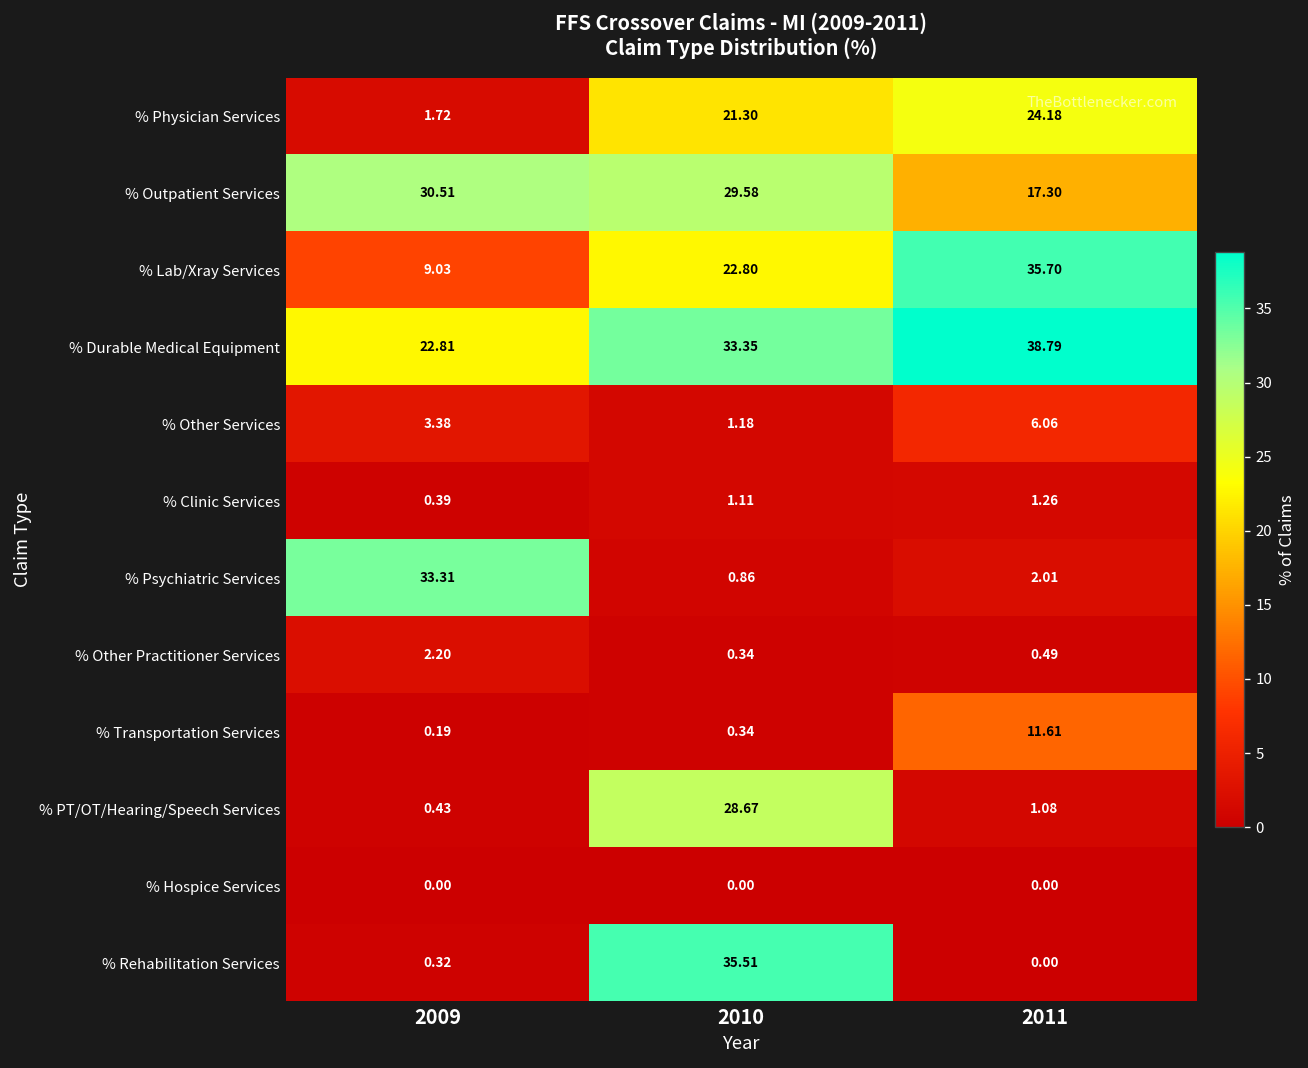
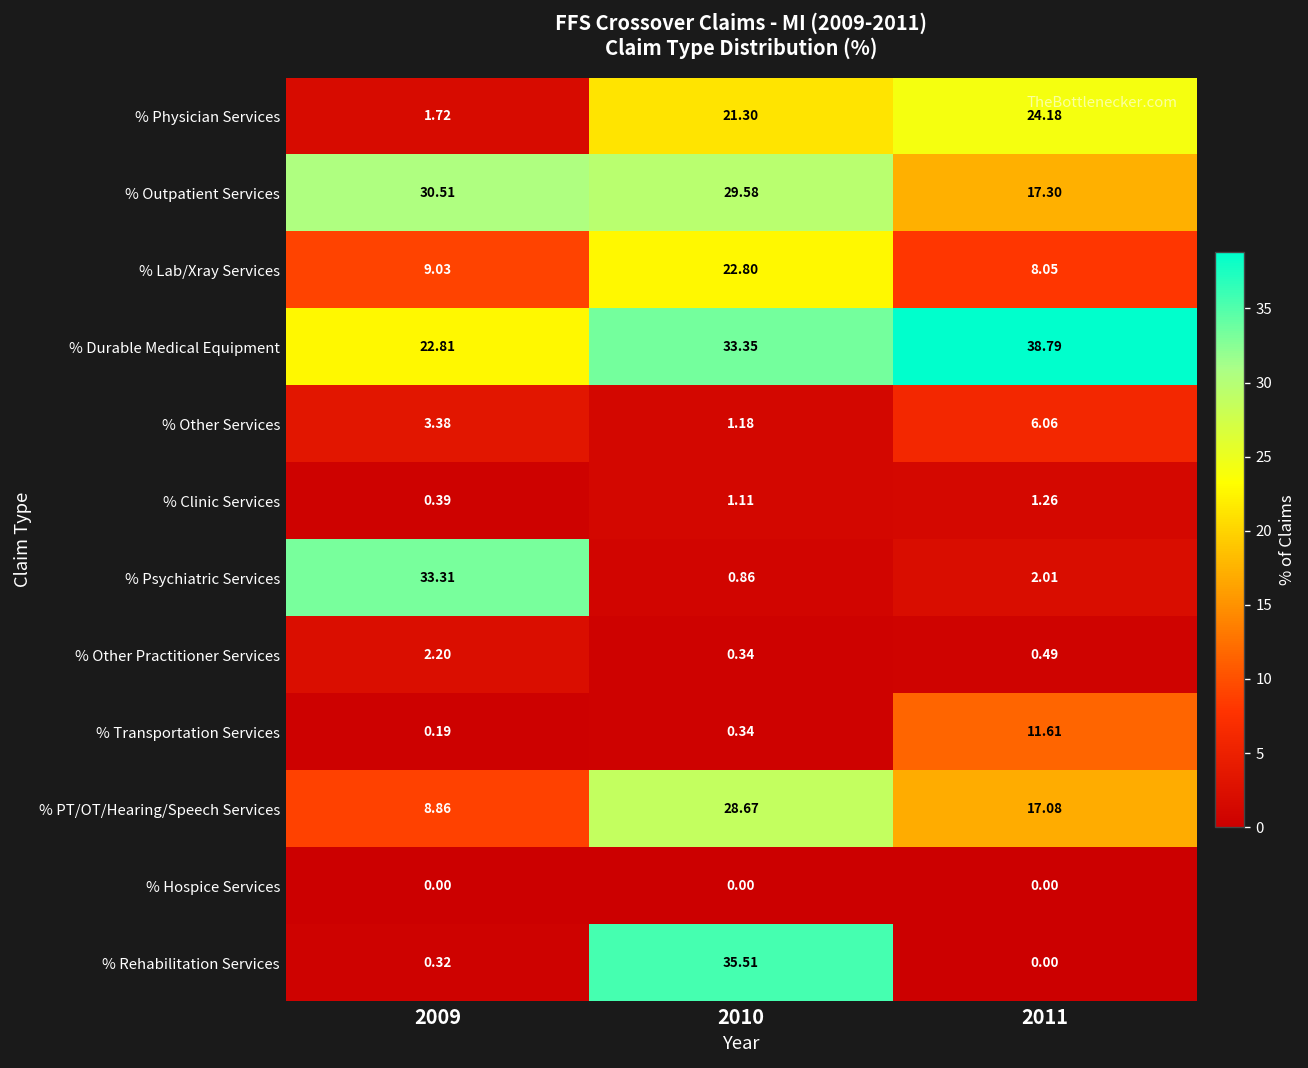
  {
    "% Physician Services": {
      "2009": 1.72,
      "2010": 21.30
    },
    "% Outpatient Services": {
      "2009": 30.51,
      "2010": 29.58,
      "2011": 17.30
    },
    "% Lab/Xray Services": {
      "2009": 9.03,
      "2010": 22.80,
-     "2011": 35.70
+     "2011": 8.05
    },
    "% Durable Medical Equipment": {
      "2009": 22.81,
      "2010": 33.35,
      "2011": 38.79
    },
    "% Other Services": {
      "2009": 3.38,
      "2010": 1.18,
      "2011": 6.06
    },
    "% Clinic Services": {
      "2009": 0.39,
      "2010": 1.11,
      "2011": 1.26
    },
    "% Psychiatric Services": {
      "2009": 33.31,
      "2010": 0.86,
      "2011": 2.01
    },
    "% Other Practitioner Services": {
      "2009": 2.20,
      "2010": 0.34,
      "2011": 0.49
    },
    "% Transportation Services": {
      "2009": 0.19,
      "2010": 0.34,
      "2011": 11.61
    },
    "% PT/OT/Hearing/Speech Services": {
-     "2009": 0.43,
+     "2009": 8.86,
      "2010": 28.67,
-     "2011": 1.08
+     "2011": 17.08
    },
    "% Hospice Services": {
      "2009": 0.00,
      "2010": 0.00,
      "2011": 0.00
    },
    "% Rehabilitation Services": {
      "2009": 0.32,
      "2010": 35.51,
      "2011": 0.00
    }
  }
